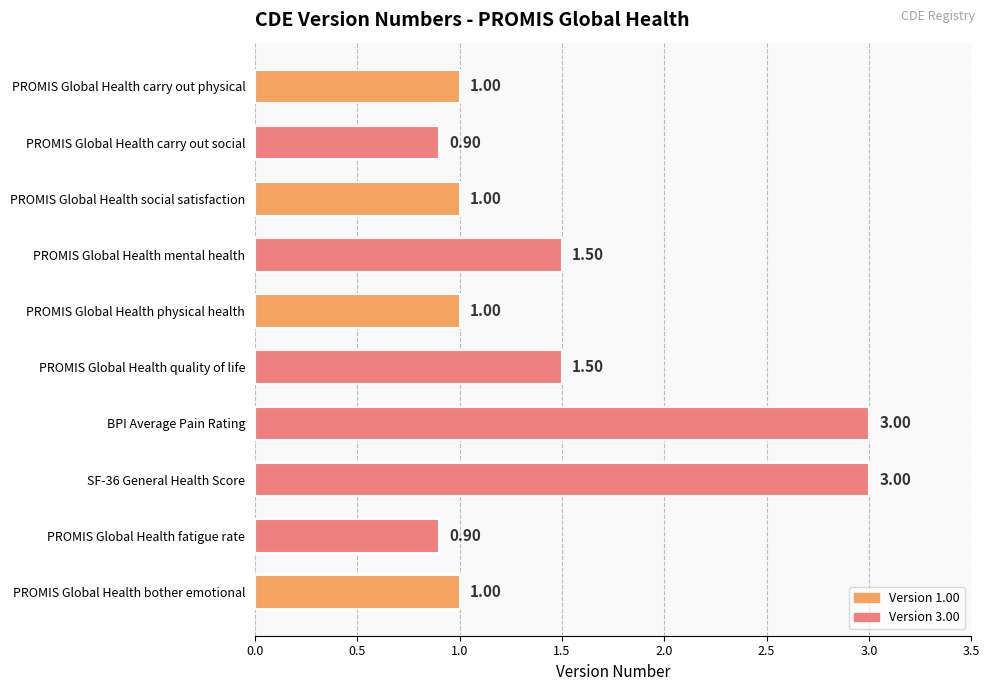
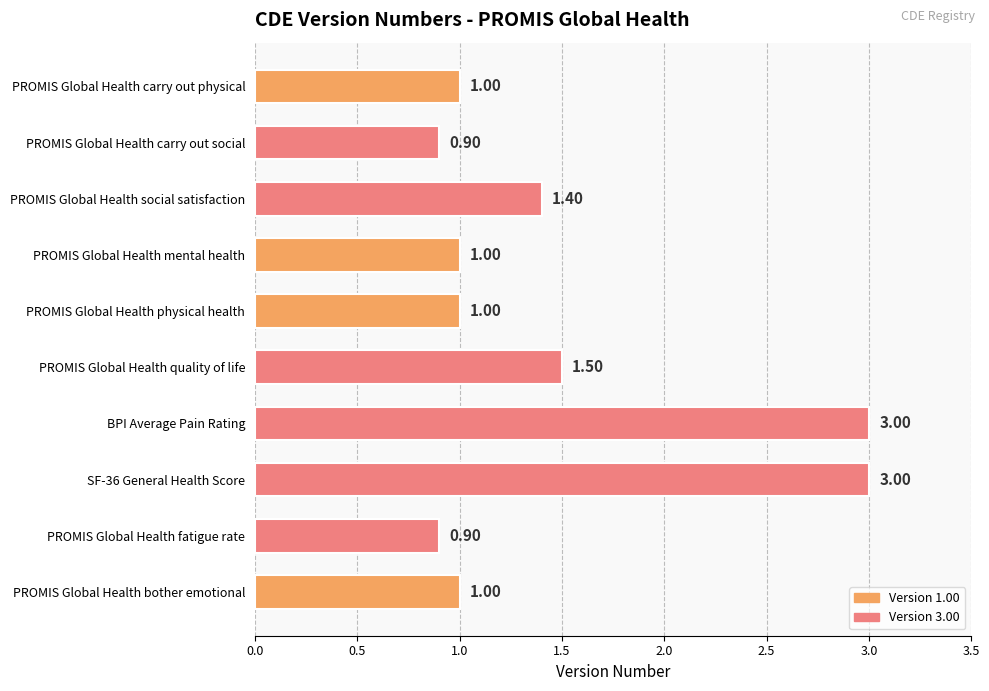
  {
    "PROMIS Global Health carry out physical": 1.00,
    "PROMIS Global Health carry out social": 0.90,
-   "PROMIS Global Health social satisfaction": 1.00,
-   "PROMIS Global Health mental health": 1.50,
+   "PROMIS Global Health social satisfaction": 1.40,
+   "PROMIS Global Health mental health": 1.00,
    "PROMIS Global Health physical health": 1.00,
    "PROMIS Global Health quality of life": 1.50,
    "BPI Average Pain Rating": 3.00,
    "SF-36 General Health Score": 3.00,
    "PROMIS Global Health fatigue rate": 0.90,
    "PROMIS Global Health bother emotional": 1.00
  }
